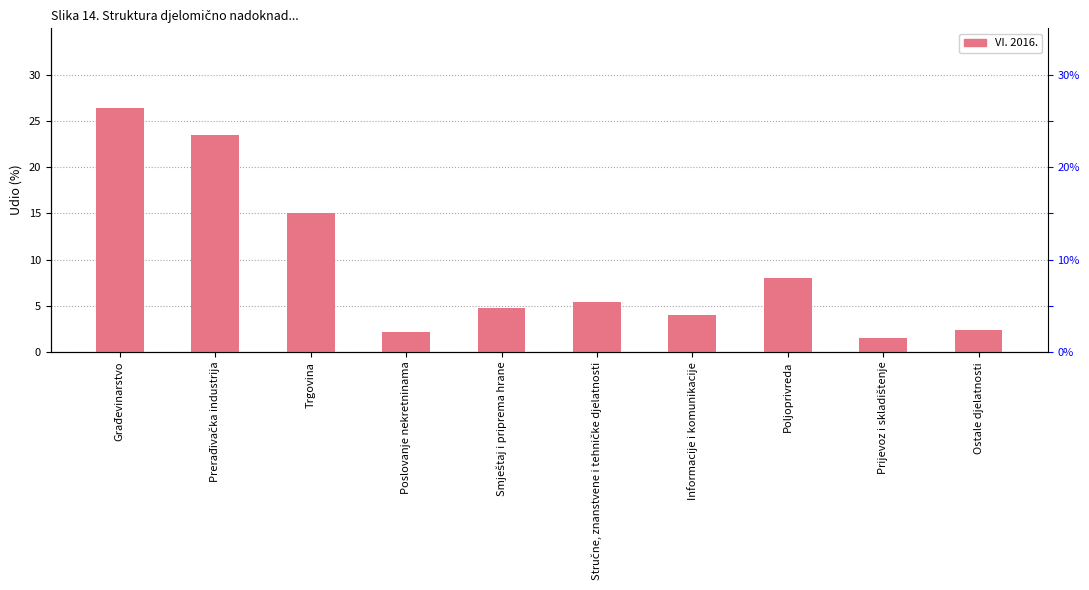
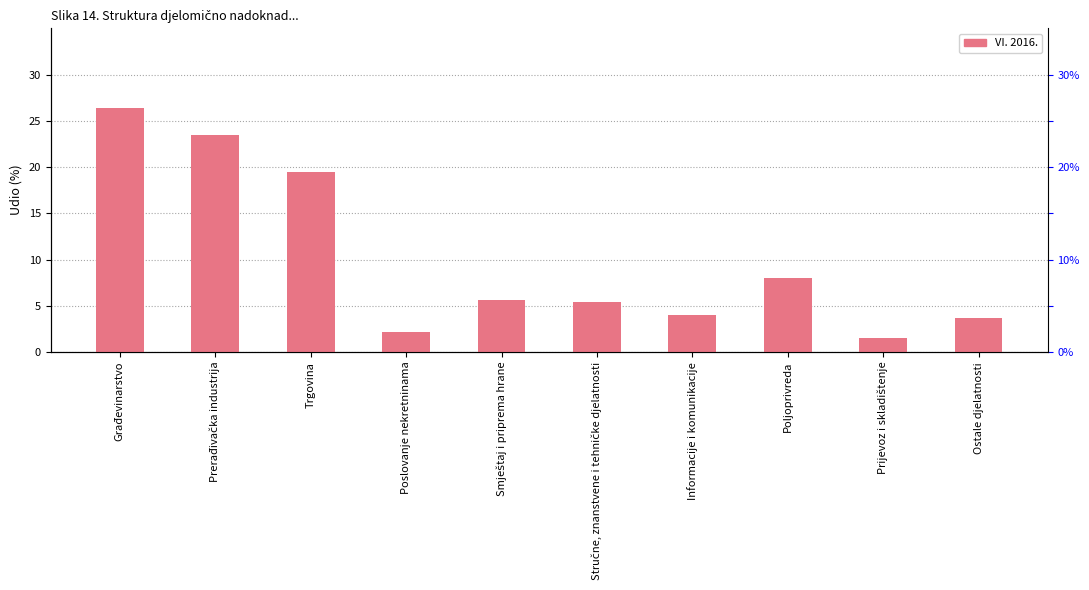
  {
    "Građevinarstvo": 26,
    "Prerađivačka industrija": 24,
-   "Trgovina": 15,
+   "Trgovina": 19,
    "Poslovanje nekretninama": 2,
-   "Smještaj i priprema hrane": 5,
+   "Smještaj i priprema hrane": 6,
    "Stručne, znanstvene i tehničke djelatnosti": 5,
    "Informacije i komunikacije": 4,
    "Poljoprivreda": 8,
    "Prijevoz i skladištenje": 1,
-   "Ostale djelatnosti": 2
+   "Ostale djelatnosti": 4
  }
